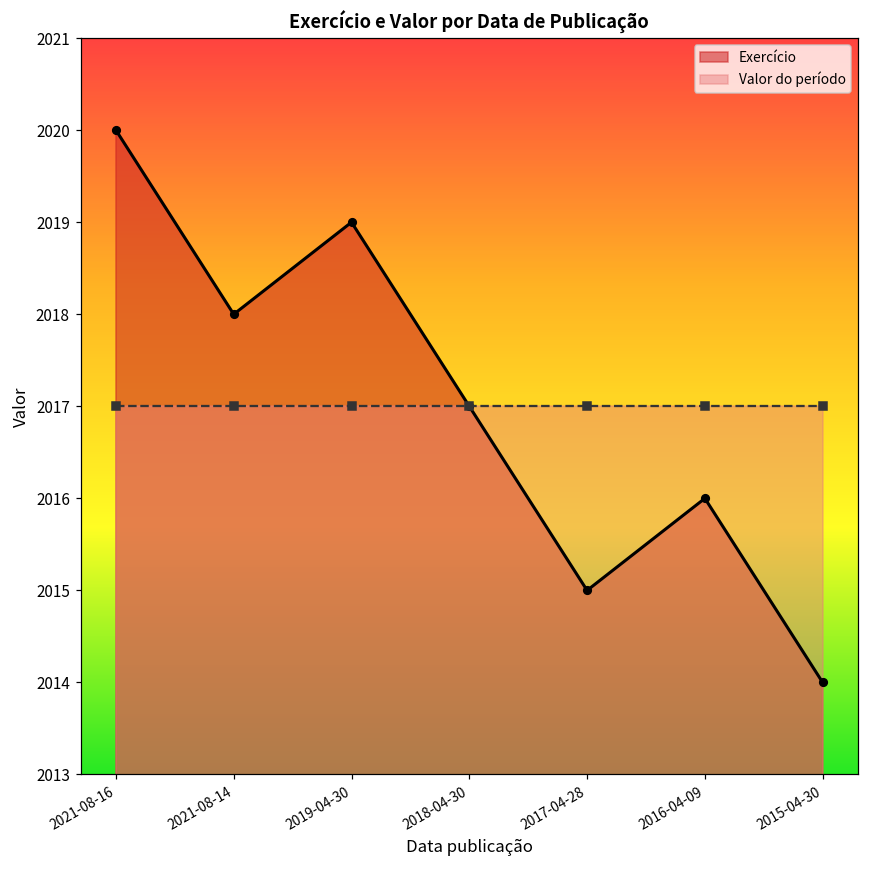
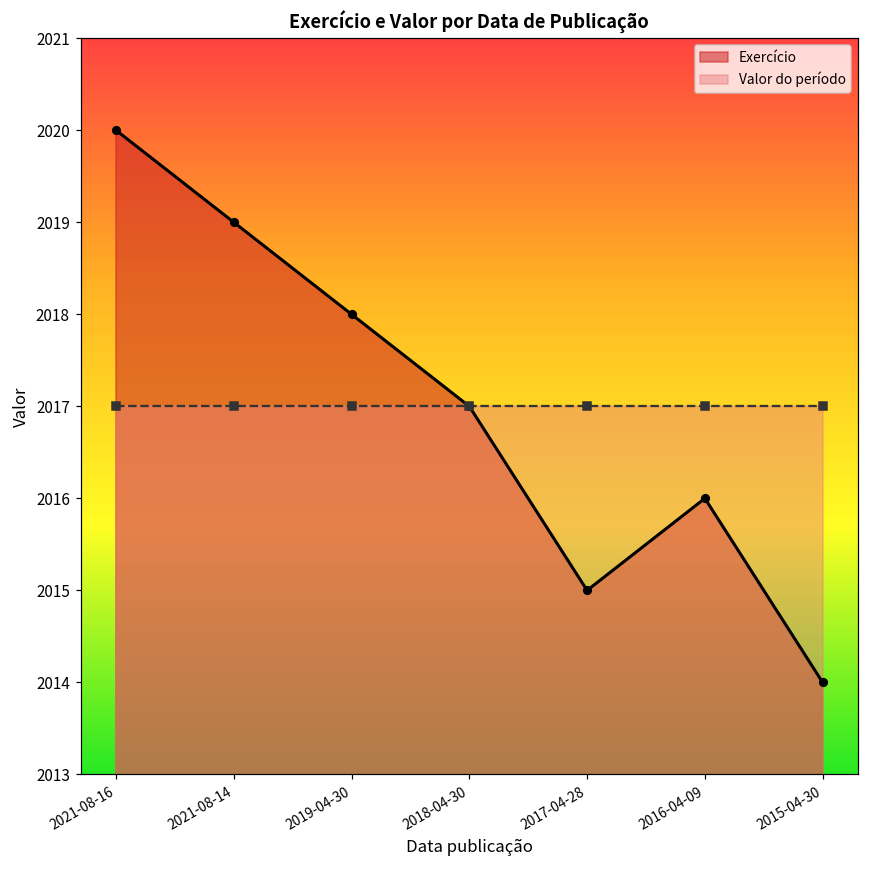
  {
    "Exercício": {
      "2021-08-16": 2020,
-     "2021-08-14": 2018,
-     "2019-04-30": 2019,
+     "2021-08-14": 2019,
+     "2019-04-30": 2018,
      "2017-04-28": 2015,
      "2016-04-09": 2016,
      "2015-04-30": 2014
    },
    "Valor do período": {
      "2021-08-16": 2017,
      "2021-08-14": 2017,
      "2019-04-30": 2017,
      "2017-04-28": 2017,
      "2016-04-09": 2017,
      "2015-04-30": 2017
    }
  }
